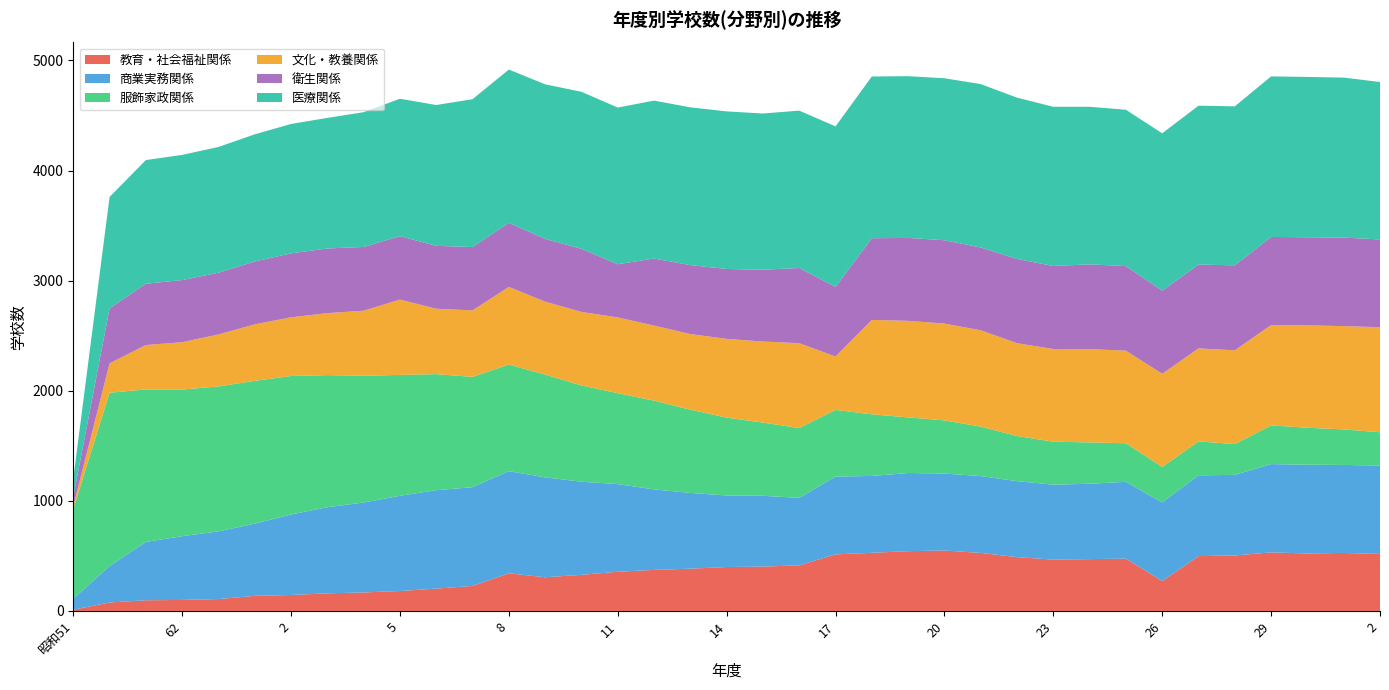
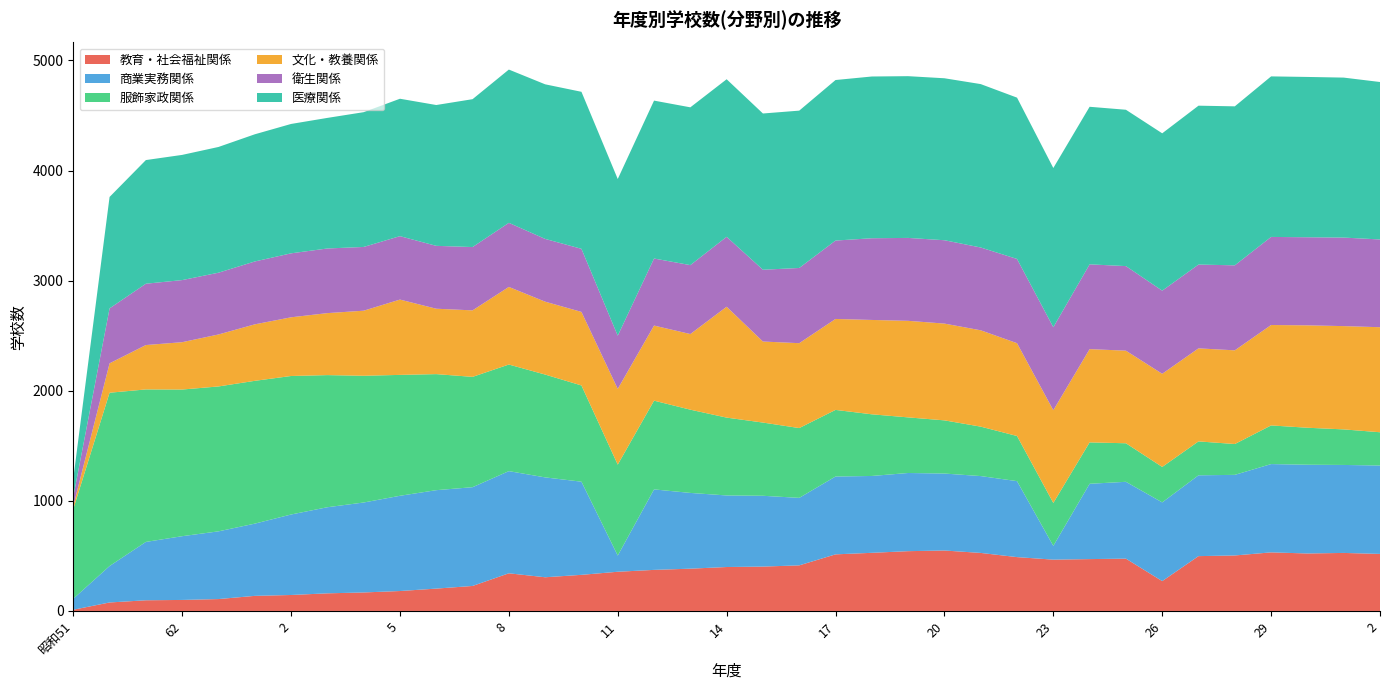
  {
    "教育・社会福祉関係": {
      "62": 100,
      "5": 180,
      "8": 340,
      "11": 360,
      "14": 400,
      "17": 510,
      "20": 550,
      "23": 470,
      "26": 270,
      "29": 530
    },
    "商業実務関係": {
      "昭和51": 100,
      "62": 580,
      "5": 870,
      "8": 930,
-     "11": 800,
+     "11": 150,
      "14": 650,
      "17": 710,
      "20": 700,
-     "23": 680,
+     "23": 130,
      "26": 720,
      "29": 800
    },
    "文化・教養関係": {
      "昭和51": 30,
      "62": 430,
      "5": 680,
      "8": 710,
      "11": 690,
-     "14": 720,
-     "17": 490,
+     "14": 1010,
+     "17": 830,
      "20": 880,
      "23": 840,
      "26": 850,
      "29": 910
    },
    "衛生関係": {
      "昭和51": 80,
      "62": 560,
      "5": 580,
      "8": 580,
      "11": 480,
      "14": 640,
-     "17": 630,
+     "17": 710,
      "20": 760,
      "23": 750,
      "26": 760,
      "29": 800
    }
  }
